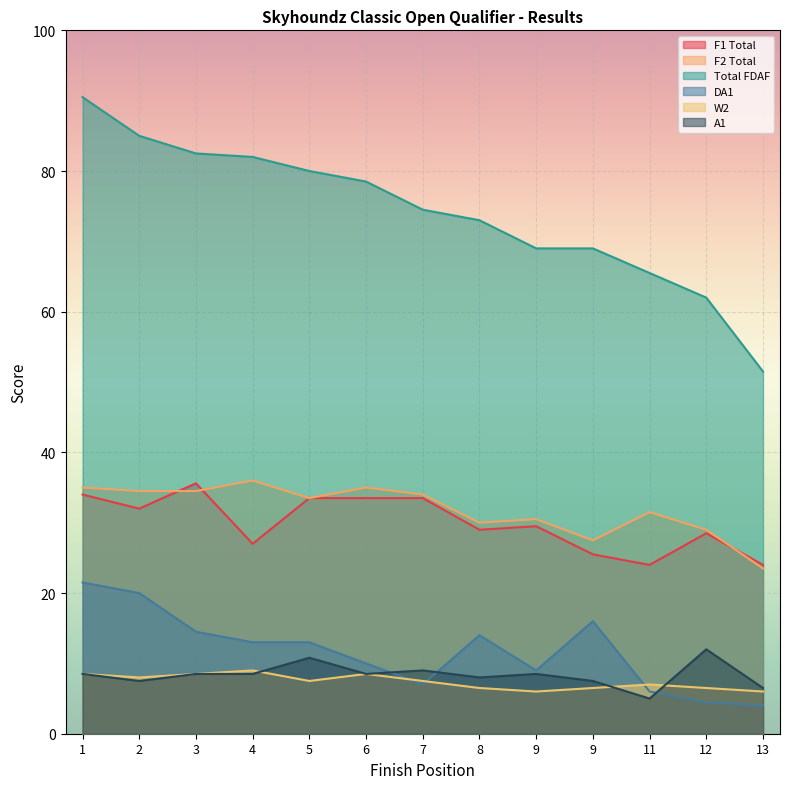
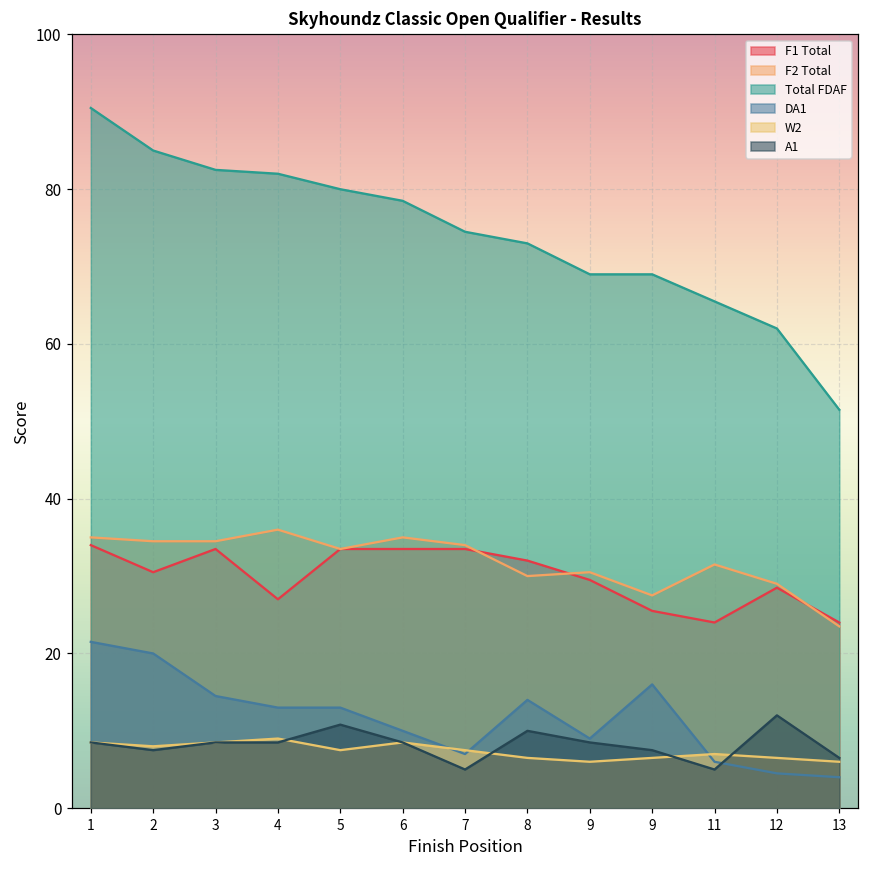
  {
    "F1 Total": {
      "1": 34,
-     "2": 32,
-     "3": 36,
+     "2": 31,
+     "3": 34,
      "4": 27,
      "6": 34,
      "7": 34,
-     "8": 29,
+     "8": 32,
      "11": 24,
      "12": 29,
      "13": 24
    },
    "A1": {
      "2": 8,
      "4": 9,
      "5": 11,
-     "7": 9,
-     "8": 8,
+     "7": 5,
+     "8": 10,
      "11": 5,
      "12": 12,
      "13": 7
    }
  }
